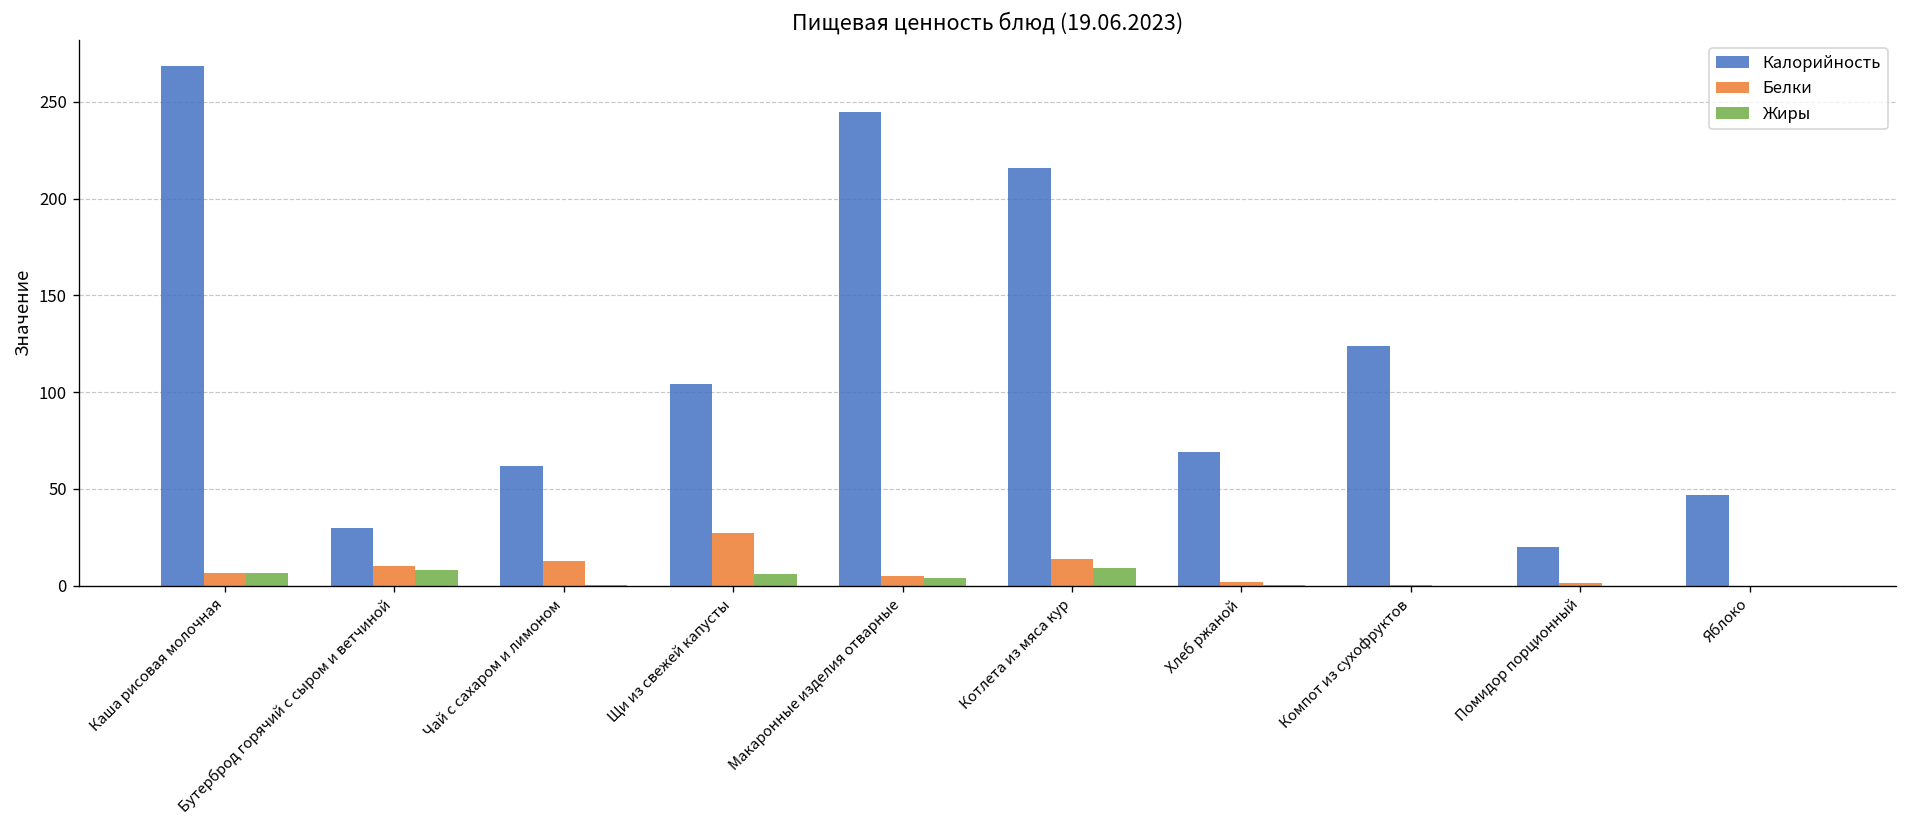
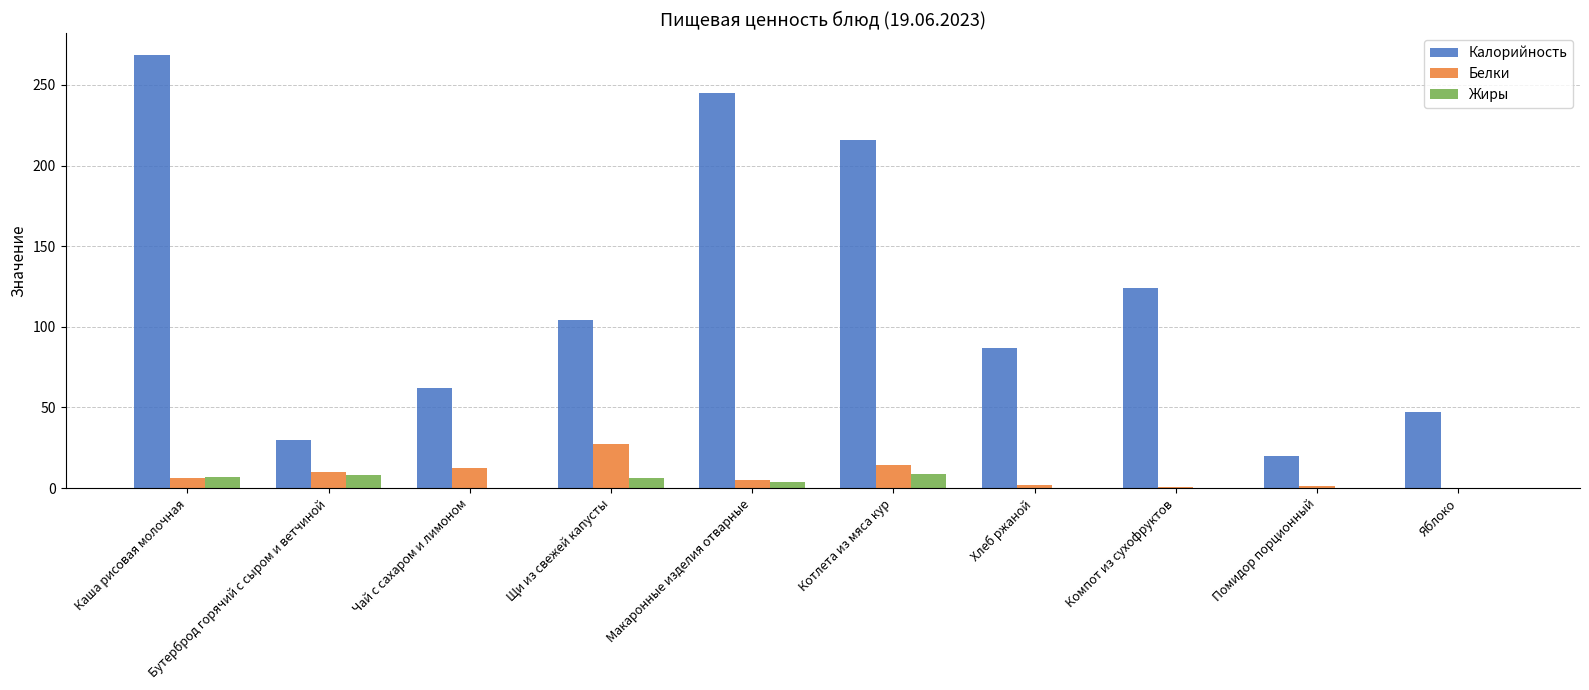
  {
    "Калорийность": {
      "Каша рисовая молочная": 269,
      "Бутерброд горячий с сыром и ветчиной": 30,
      "Чай с сахаром и лимоном": 62,
      "Щи из свежей капусты": 104,
      "Макаронные изделия отварные": 245,
      "Котлета из мяса кур": 216,
-     "Хлеб ржаной": 69,
+     "Хлеб ржаной": 87,
      "Компот из сухофруктов": 124,
      "Помидор порционный": 20,
      "Яблоко": 47
    },
    "Белки": {
      "Каша рисовая молочная": 7,
      "Бутерброд горячий с сыром и ветчиной": 10,
      "Чай с сахаром и лимоном": 13,
      "Щи из свежей капусты": 27,
      "Макаронные изделия отварные": 5,
      "Котлета из мяса кур": 14,
      "Хлеб ржаной": 2,
      "Яблоко": 0
    },
    "Жиры": {
      "Каша рисовая молочная": 7,
      "Бутерброд горячий с сыром и ветчиной": 8,
      "Щи из свежей капусты": 6,
      "Макаронные изделия отварные": 4,
      "Котлета из мяса кур": 9,
      "Компот из сухофруктов": 0,
      "Помидор порционный": 0,
      "Яблоко": 0
    }
  }
